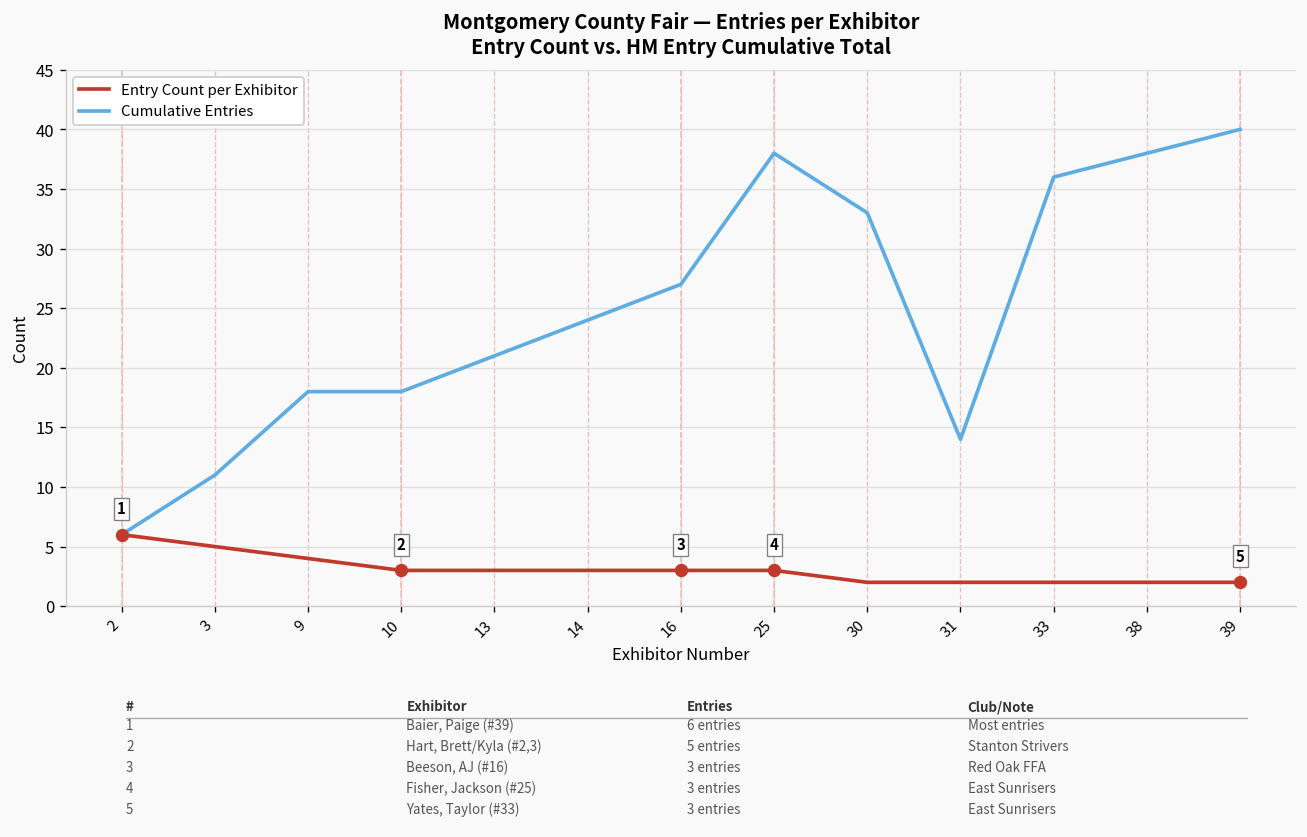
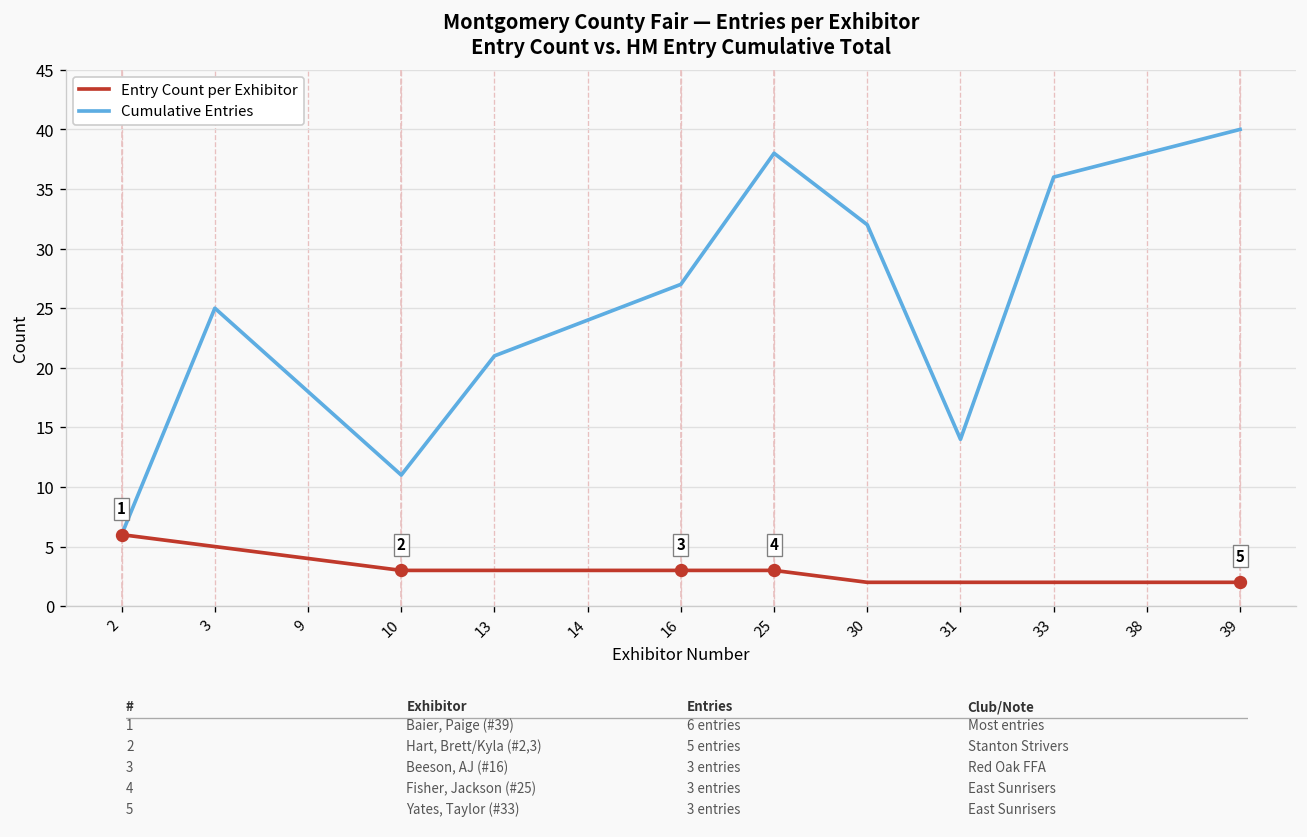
  {
    "Montgomery County Fair — Entries per Exhibitor Entry Count vs. HM Entry Cumulative Total": {
      "Cumulative Entries": {
-       "3": 11,
+       "3": 25,
        "9": 18,
-       "10": 18,
+       "10": 11,
        "13": 21,
        "14": 24,
        "16": 27,
        "25": 38,
-       "30": 33,
+       "30": 32,
        "31": 14,
        "33": 36,
        "38": 38,
        "39": 40
      }
    }
  }
